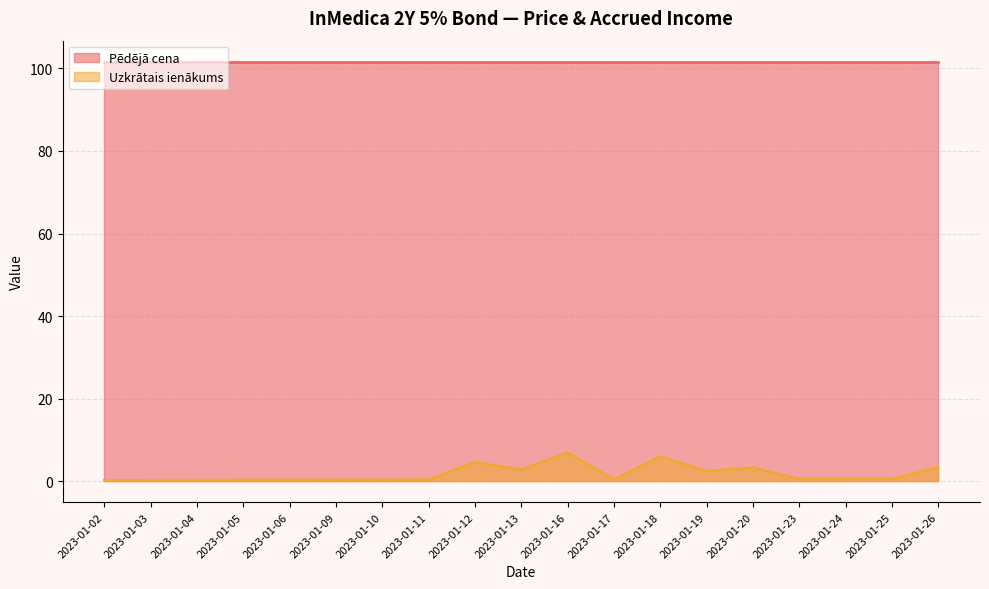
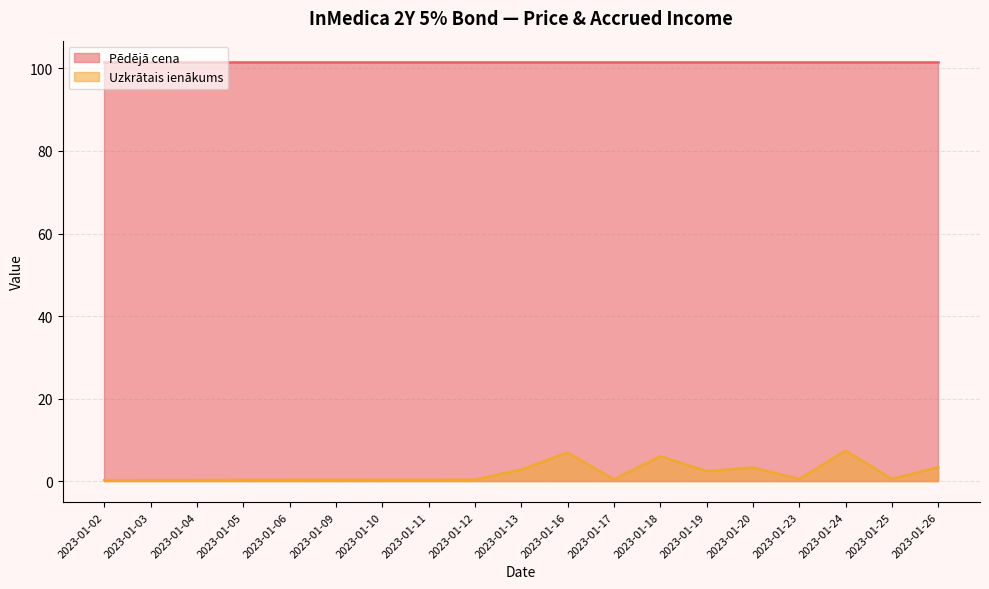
  {
    "Pēdējā cena": {
      "2023-01-05": 102,
      "2023-01-06": 102,
      "2023-01-09": 102,
      "2023-01-10": 102,
      "2023-01-11": 102,
      "2023-01-12": 102,
      "2023-01-13": 102,
      "2023-01-16": 102,
      "2023-01-17": 102,
      "2023-01-18": 102,
      "2023-01-19": 102,
      "2023-01-20": 102,
      "2023-01-23": 102,
      "2023-01-24": 102,
      "2023-01-25": 102,
      "2023-01-26": 102
    },
    "Uzkrātais ienākums": {
      "2023-01-02": 0,
      "2023-01-03": 0,
      "2023-01-04": 0,
      "2023-01-05": 0,
      "2023-01-06": 0,
      "2023-01-09": 0,
      "2023-01-10": 0,
      "2023-01-11": 0,
-     "2023-01-12": 5,
+     "2023-01-12": 0,
      "2023-01-13": 3,
      "2023-01-16": 7,
      "2023-01-17": 0,
      "2023-01-18": 6,
      "2023-01-19": 2,
      "2023-01-20": 3,
      "2023-01-23": 1,
-     "2023-01-24": 1,
+     "2023-01-24": 7,
      "2023-01-25": 1,
      "2023-01-26": 3
    }
  }
